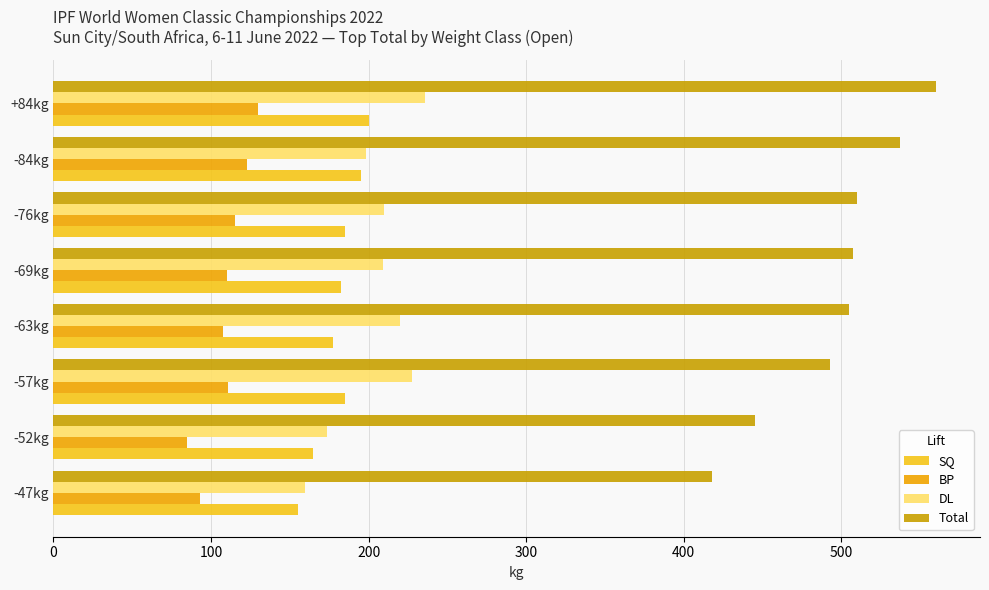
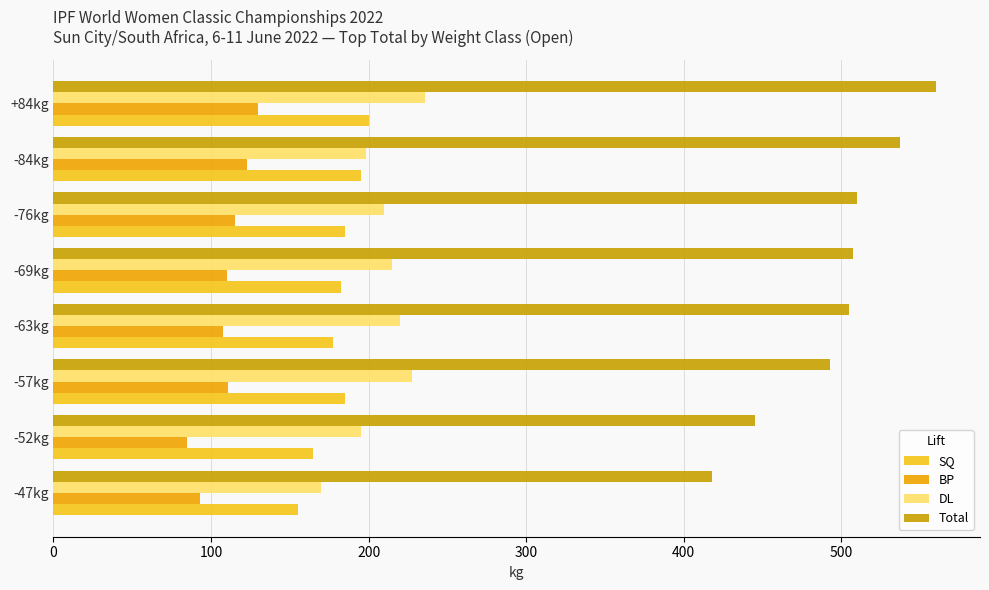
  {
    "DL": {
      "+84kg": 236,
      "-84kg": 199,
      "-76kg": 210,
-     "-69kg": 209,
+     "-69kg": 215,
      "-63kg": 220,
      "-57kg": 228,
-     "-52kg": 174,
-     "-47kg": 160
+     "-52kg": 195,
+     "-47kg": 170
    }
  }
